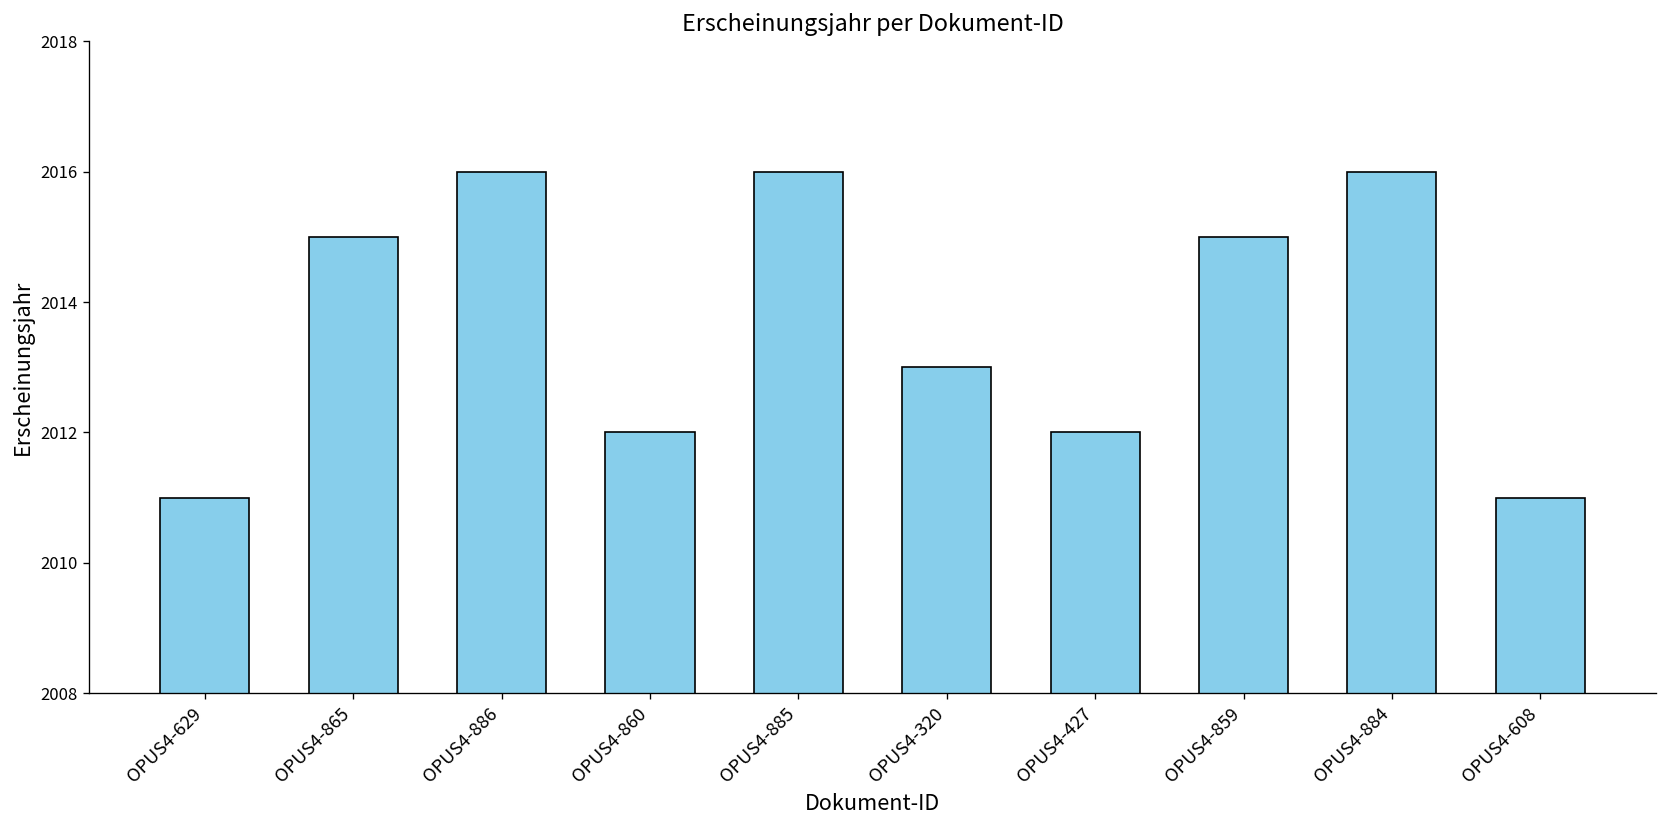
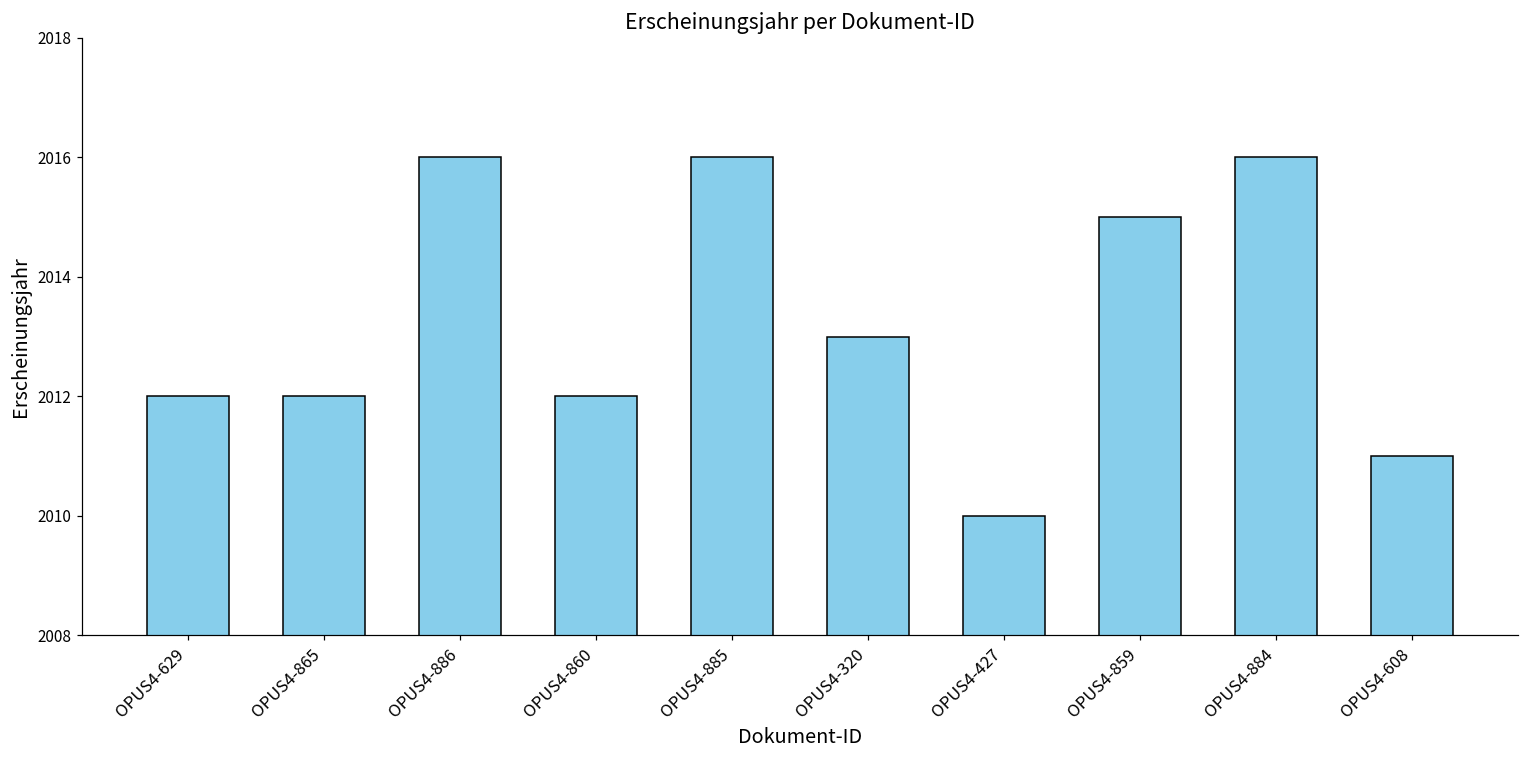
  {
-   "OPUS4-629": 2011,
-   "OPUS4-865": 2015,
+   "OPUS4-629": 2012,
+   "OPUS4-865": 2012,
    "OPUS4-886": 2016,
    "OPUS4-860": 2012,
    "OPUS4-885": 2016,
    "OPUS4-320": 2013,
-   "OPUS4-427": 2012,
+   "OPUS4-427": 2010,
    "OPUS4-859": 2015,
    "OPUS4-884": 2016,
    "OPUS4-608": 2011
  }
